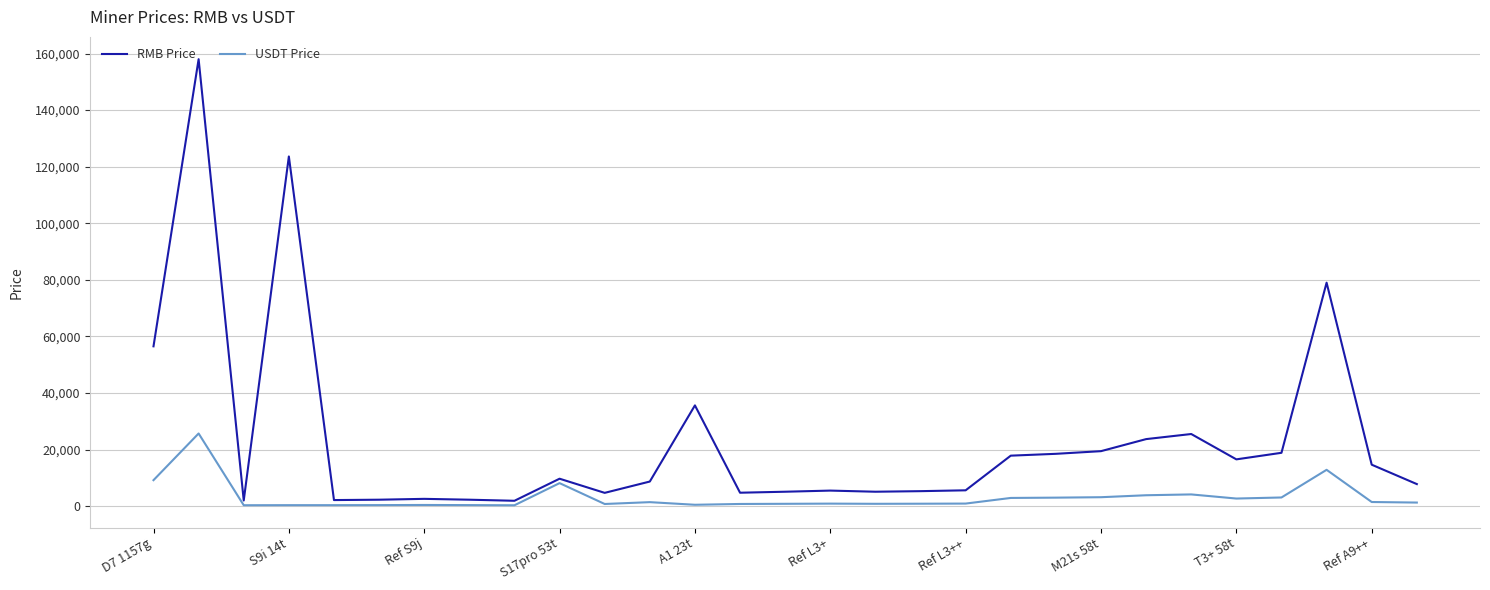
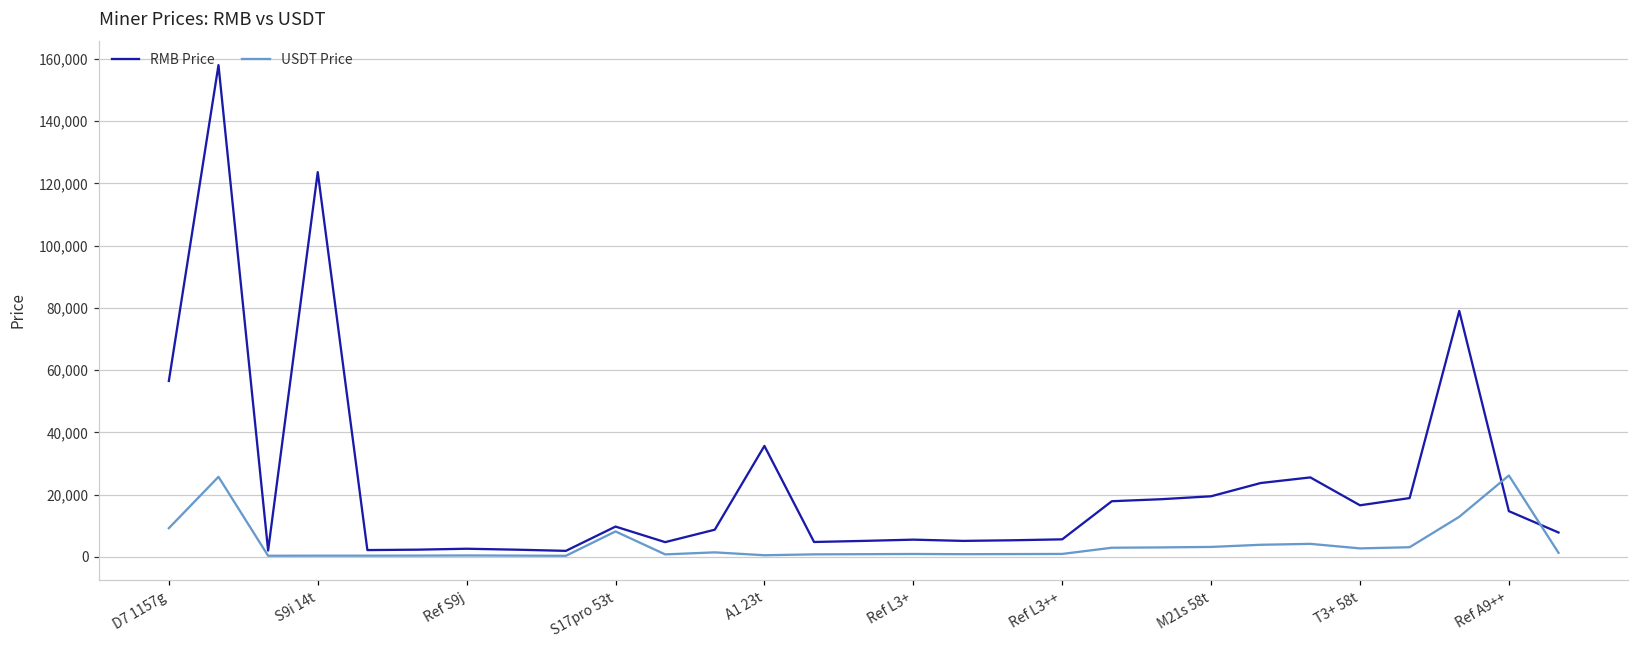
  {
    "RMB Price": {
      "D7 1157g": "57,000",
      "S9i 14t": "124,000",
      "Ref S9j": "3,000",
      "S17pro 53t": "10,000",
      "A1 23t": "36,000",
      "M21s 58t": "19,000",
      "T3+ 58t": "17,000",
      "Ref A9++": "15,000"
    },
    "USDT Price": {
      "D7 1157g": "9,000",
      "S9i 14t": "0",
      "Ref S9j": "0",
      "S17pro 53t": "8,000",
      "A1 23t": "0",
      "M21s 58t": "3,000",
      "T3+ 58t": "3,000",
-     "Ref A9++": "1,000"
+     "Ref A9++": "26,000"
    }
  }
